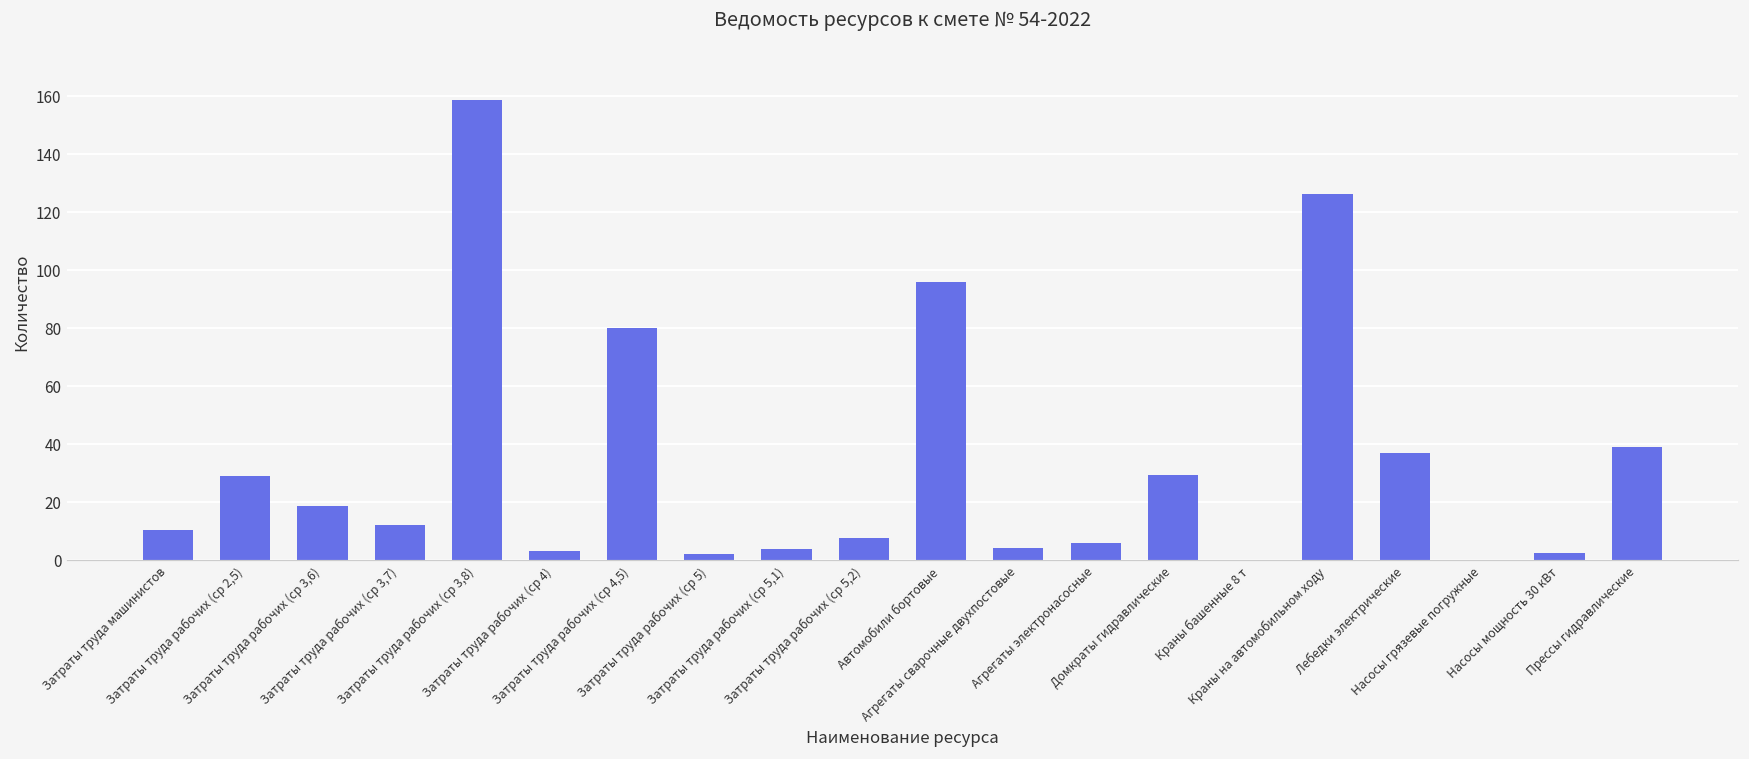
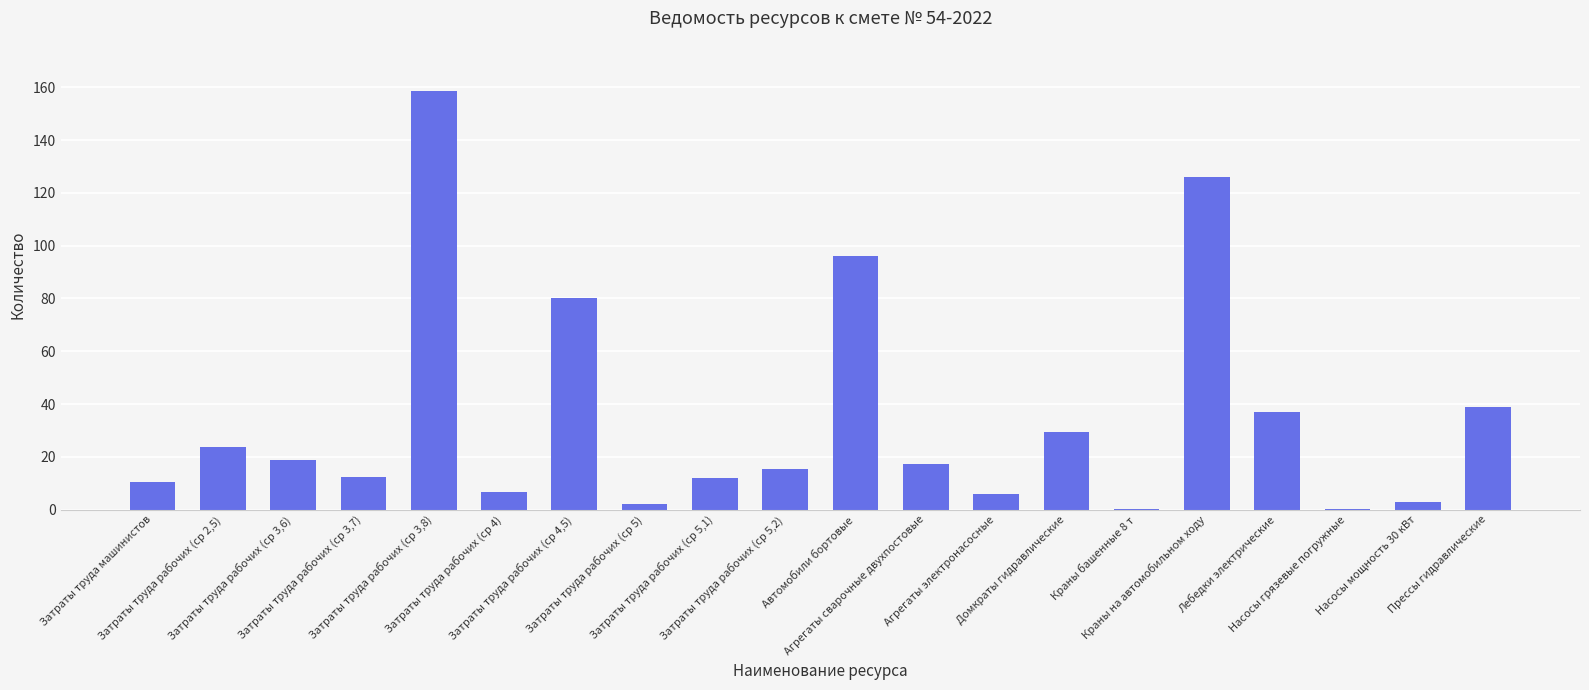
  {
    "Затраты труда машинистов": 11,
-   "Затраты труда рабочих (ср 2,5)": 29,
+   "Затраты труда рабочих (ср 2,5)": 24,
    "Затраты труда рабочих (ср 3,6)": 19,
    "Затраты труда рабочих (ср 3,7)": 12,
    "Затраты труда рабочих (ср 3,8)": 159,
-   "Затраты труда рабочих (ср 4)": 3,
+   "Затраты труда рабочих (ср 4)": 7,
    "Затраты труда рабочих (ср 4,5)": 80,
    "Затраты труда рабочих (ср 5)": 2,
-   "Затраты труда рабочих (ср 5,1)": 4,
-   "Затраты труда рабочих (ср 5,2)": 8,
+   "Затраты труда рабочих (ср 5,1)": 12,
+   "Затраты труда рабочих (ср 5,2)": 15,
    "Автомобили бортовые": 96,
-   "Агрегаты сварочные двухпостовые": 4,
+   "Агрегаты сварочные двухпостовые": 17,
    "Агрегаты электронасосные": 6,
    "Домкраты гидравлические": 29,
    "Краны на автомобильном ходу": 126,
    "Лебедки электрические": 37,
    "Насосы мощность 30 кВт": 3,
    "Прессы гидравлические": 39
  }
